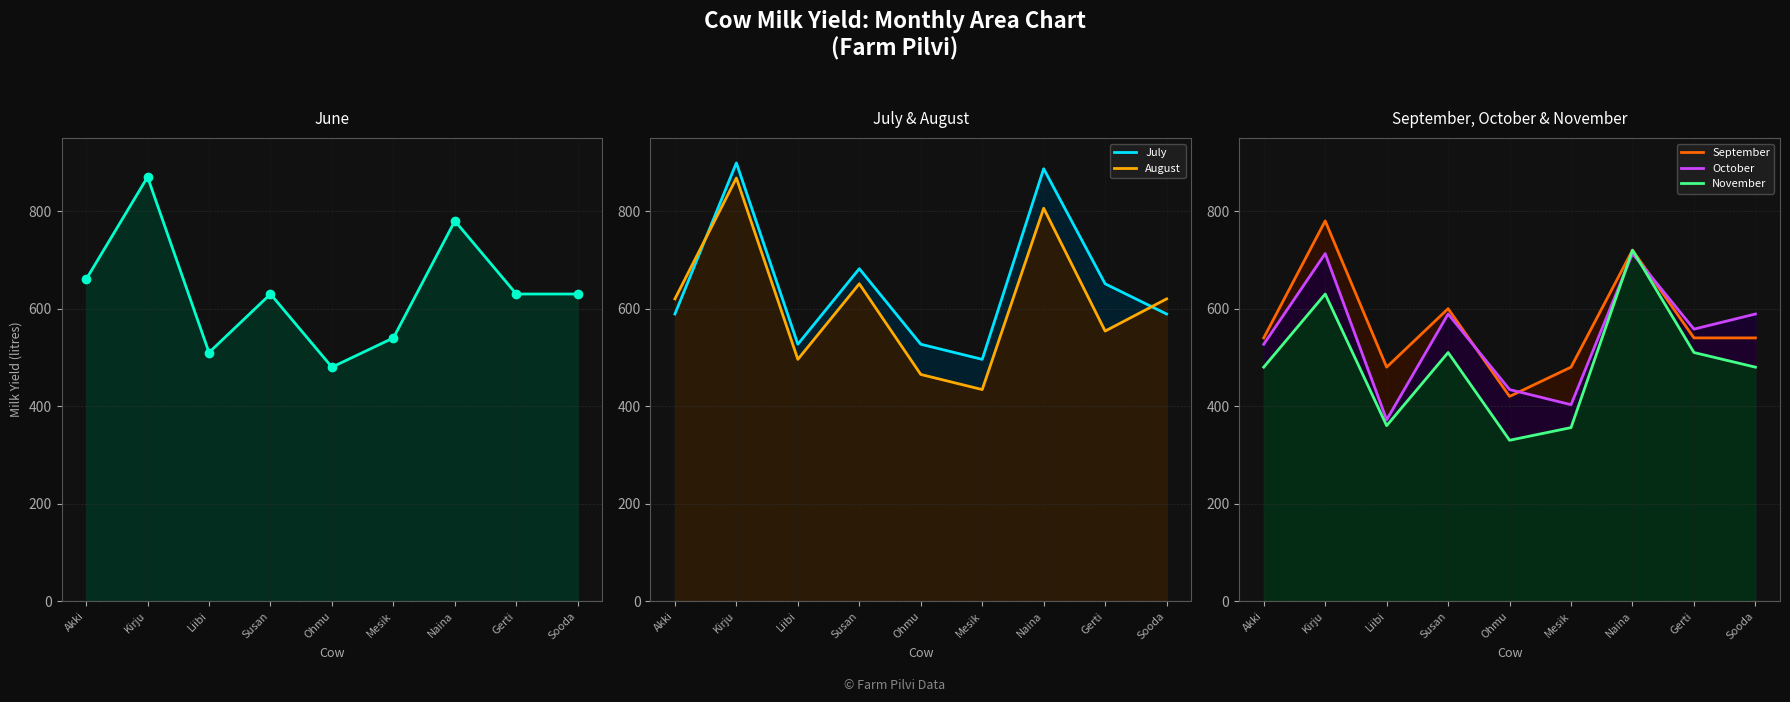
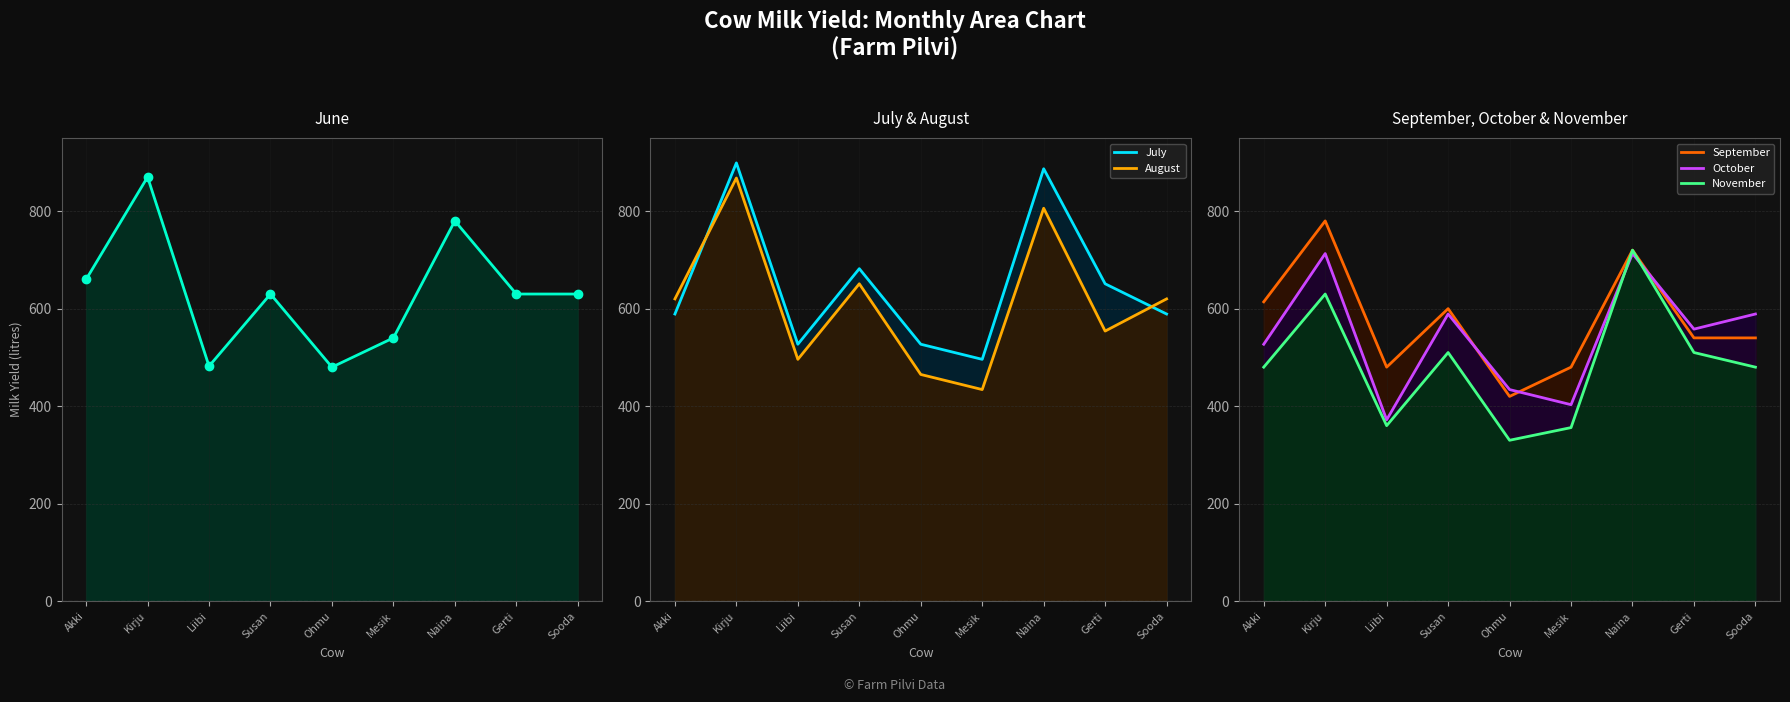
  {
    "June": {
      "Akki": 660,
      "Kirju": 870,
-     "Liibi": 510,
+     "Liibi": 480,
      "Susan": 630,
      "Ohmu": 480,
      "Mesik": 540,
      "Naina": 780,
      "Gerti": 630,
      "Sooda": 630
    },
    "July & August": {
      "July": {
        "Akki": 590,
        "Kirju": 900,
        "Liibi": 530,
        "Susan": 680,
        "Ohmu": 530,
        "Mesik": 500,
        "Naina": 890,
        "Gerti": 650,
        "Sooda": 590
      },
      "August": {
        "Akki": 620,
        "Kirju": 870,
        "Liibi": 500,
        "Susan": 650,
        "Ohmu": 470,
        "Mesik": 430,
        "Naina": 810,
        "Gerti": 550,
        "Sooda": 620
      }
    },
    "September, October & November": {
      "September": {
-       "Akki": 540,
+       "Akki": 610,
        "Kirju": 780,
        "Liibi": 480,
        "Susan": 600,
        "Ohmu": 420,
        "Mesik": 480,
        "Gerti": 540,
        "Sooda": 540
      },
      "October": {
        "Akki": 530,
        "Kirju": 710,
        "Liibi": 370,
        "Susan": 590,
        "Ohmu": 430,
        "Mesik": 400,
        "Naina": 710,
        "Gerti": 560,
        "Sooda": 590
      },
      "November": {
        "Akki": 480,
        "Kirju": 630,
        "Liibi": 360,
        "Susan": 510,
        "Ohmu": 330,
        "Mesik": 360,
        "Gerti": 510,
        "Sooda": 480
      }
    }
  }
